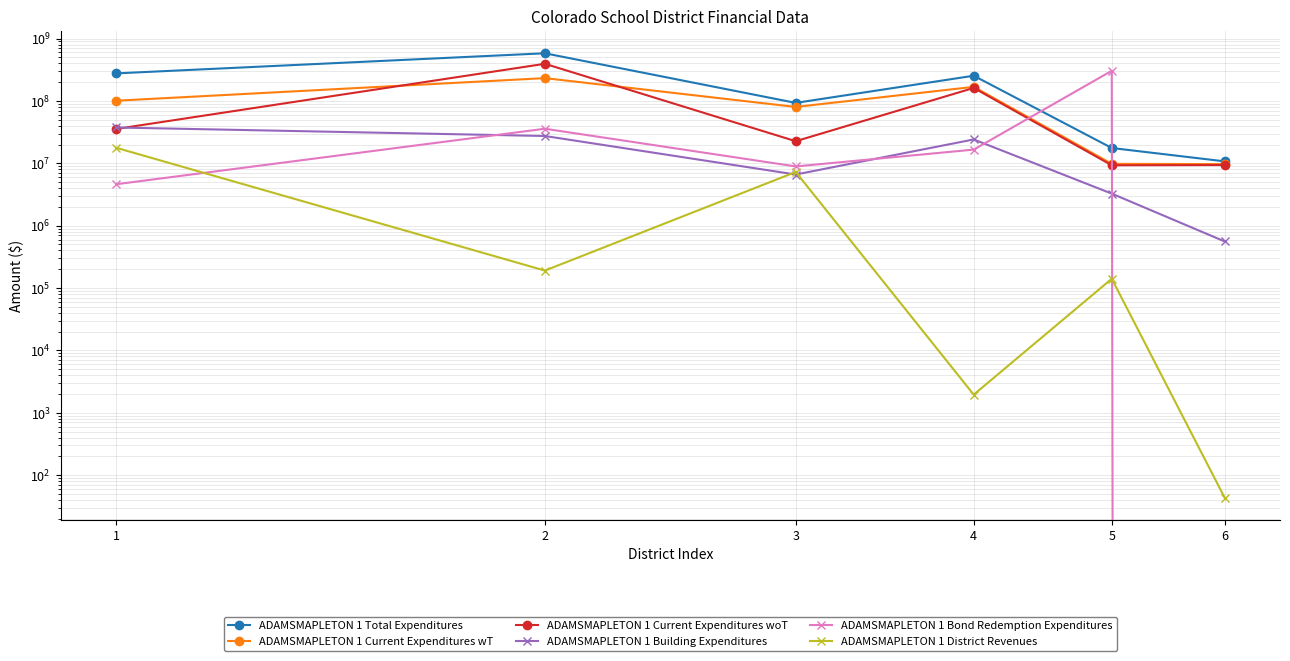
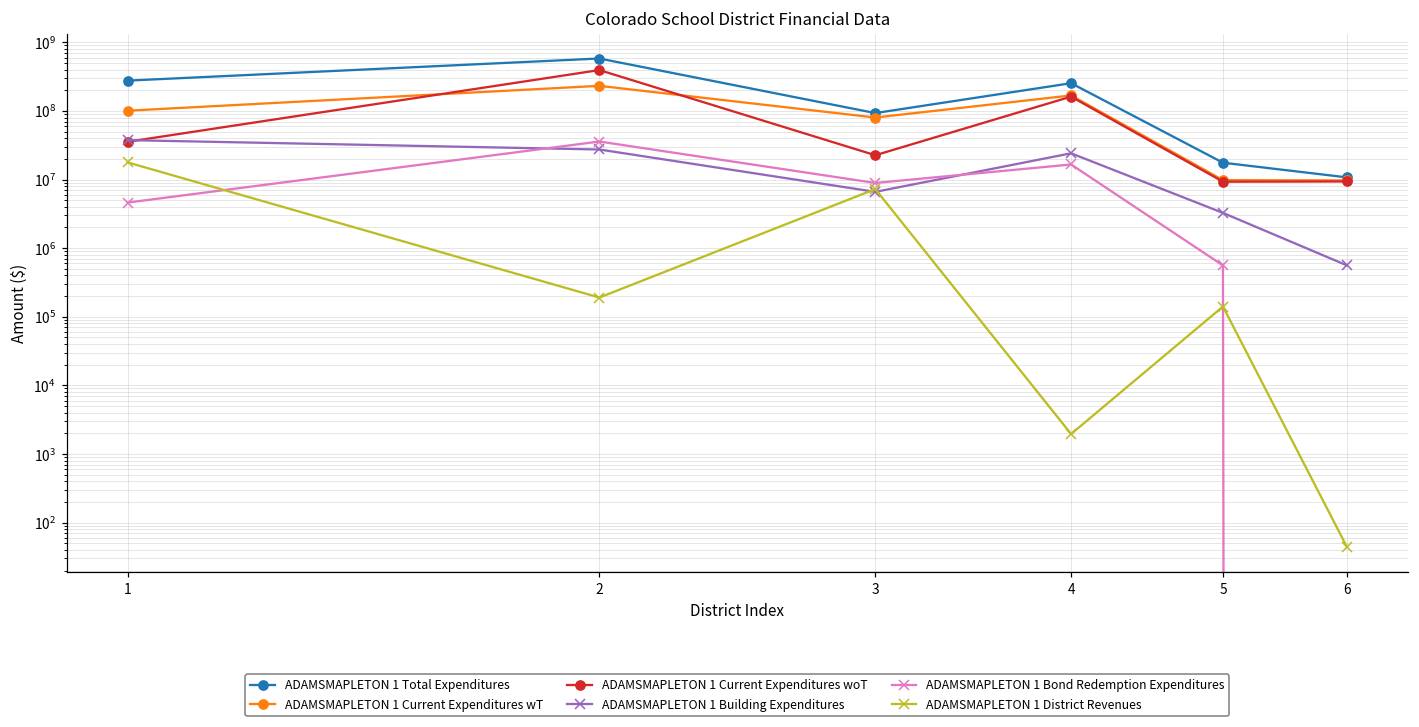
  {
    "ADAMSMAPLETON 1 Total Expenditures": {
      "1": 300000000,
      "2": 600000000,
      "3": 90000000,
      "4": 250000000,
      "5": 18000000,
      "6": 11000000
    },
    "ADAMSMAPLETON 1 Current Expenditures wT": {
      "1": 100000000,
      "2": 230000000,
      "3": 80000000
    },
    "ADAMSMAPLETON 1 Current Expenditures woT": {
      "2": 400000000,
      "3": 23000000
    },
    "ADAMSMAPLETON 1 Building Expenditures": {
      "2": 30000000,
      "4": 24000000,
      "5": 3000000,
      "6": 600000
    },
    "ADAMSMAPLETON 1 Bond Redemption Expenditures": {
      "1": 5000000,
      "2": 40000000,
      "3": 9000000,
      "4": 17000000,
-     "5": 300000000
+     "5": 600000
    },
    "ADAMSMAPLETON 1 District Revenues": {
      "1": 18000000,
      "2": 190000,
      "4": 2000,
      "5": 140000,
      "6": 40
    }
  }
